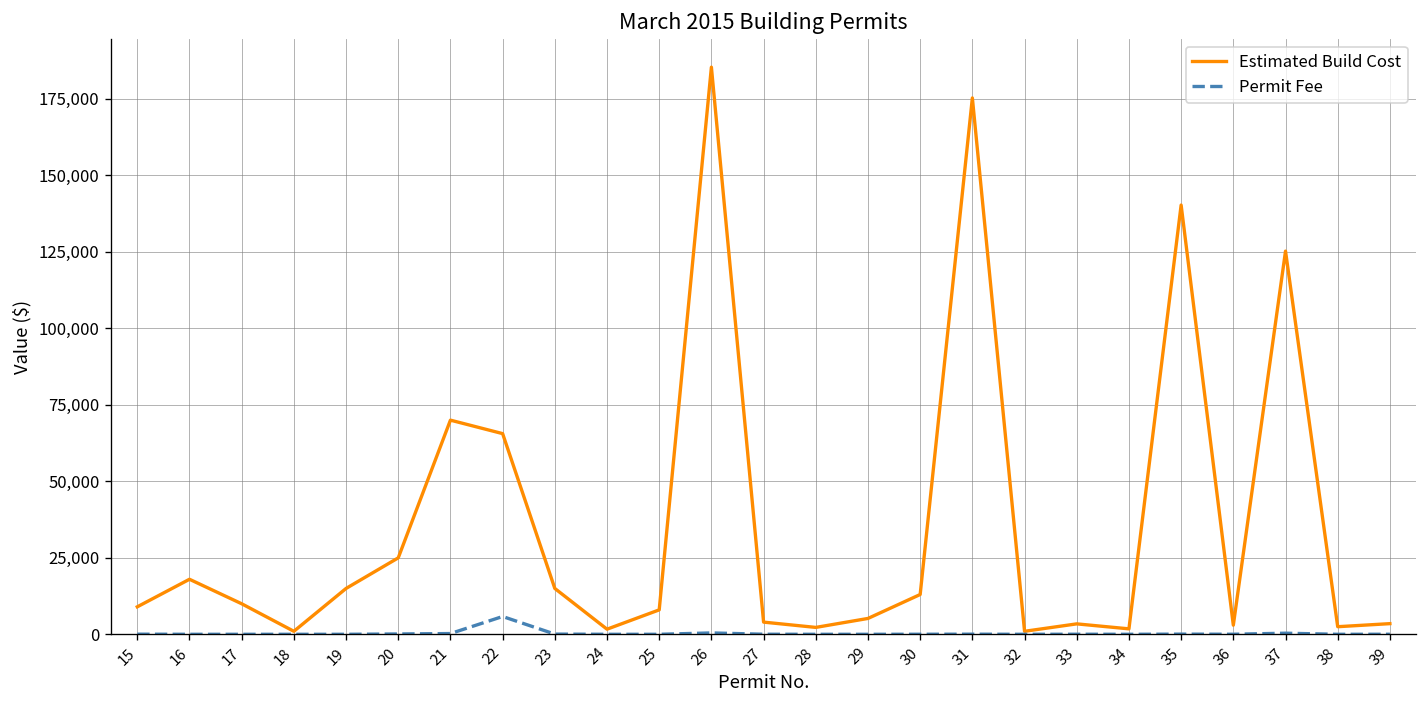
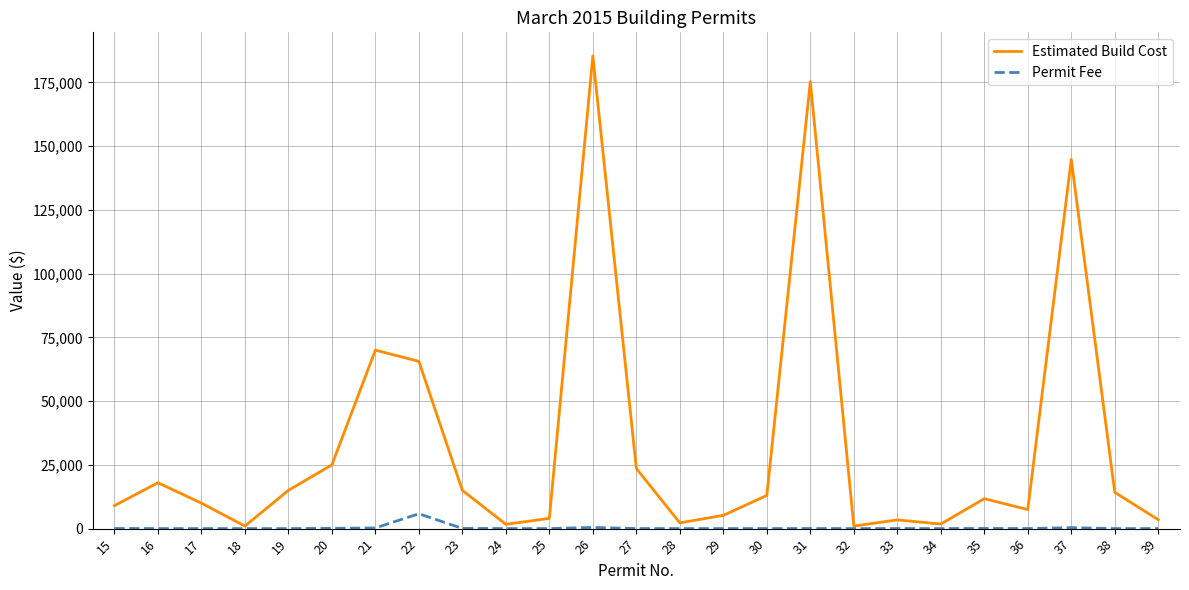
  {
    "Estimated Build Cost": {
      "15": "9,000",
      "16": "18,000",
      "17": "10,000",
      "19": "15,000",
      "20": "25,000",
      "21": "70,000",
      "22": "66,000",
      "23": "15,000",
      "24": "2,000",
-     "25": "8,000",
+     "25": "4,000",
      "26": "185,000",
-     "27": "4,000",
+     "27": "24,000",
      "28": "2,000",
      "29": "5,000",
      "30": "13,000",
      "31": "175,000",
      "33": "3,000",
      "34": "2,000",
-     "35": "140,000",
-     "36": "3,000",
-     "37": "125,000",
-     "38": "3,000",
+     "35": "12,000",
+     "36": "7,000",
+     "37": "145,000",
+     "38": "14,000",
      "39": "4,000"
    },
    "Permit Fee": {
      "15": "0",
      "16": "0",
      "17": "0",
      "19": "0",
      "20": "0",
      "21": "0",
      "22": "6,000",
      "23": "0",
      "24": "0",
      "25": "0",
      "26": "0",
      "27": "0",
      "28": "0",
      "29": "0",
      "30": "0",
      "31": "0",
      "33": "0",
      "34": "0",
      "35": "0",
      "36": "0",
      "37": "0",
      "38": "0",
      "39": "0"
    }
  }
